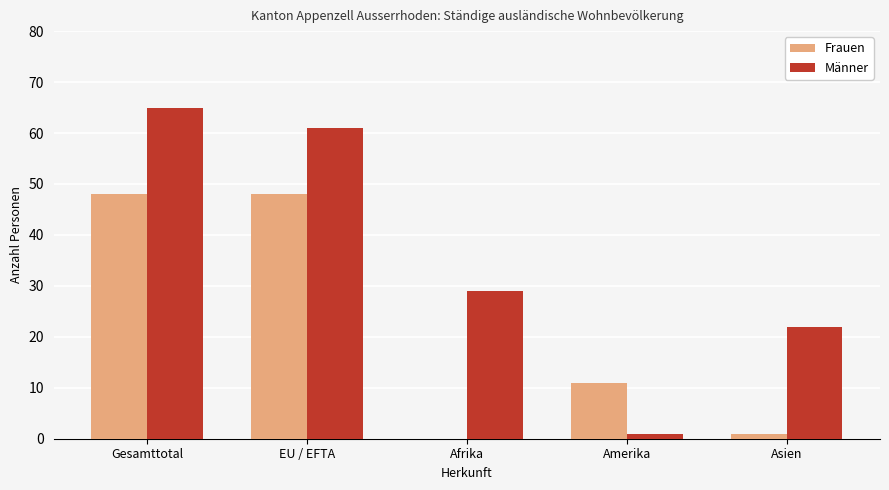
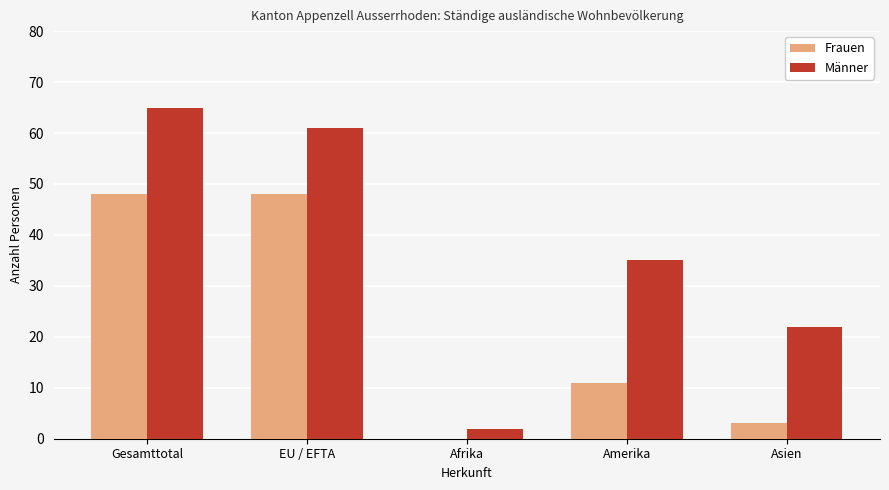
  {
    "Frauen": {
      "Gesamttotal": 48,
      "EU / EFTA": 48,
      "Afrika": 0,
      "Amerika": 11,
-     "Asien": 1
+     "Asien": 3
    },
    "Männer": {
      "Gesamttotal": 65,
      "EU / EFTA": 61,
-     "Afrika": 29,
-     "Amerika": 1,
+     "Afrika": 2,
+     "Amerika": 35,
      "Asien": 22
    }
  }
